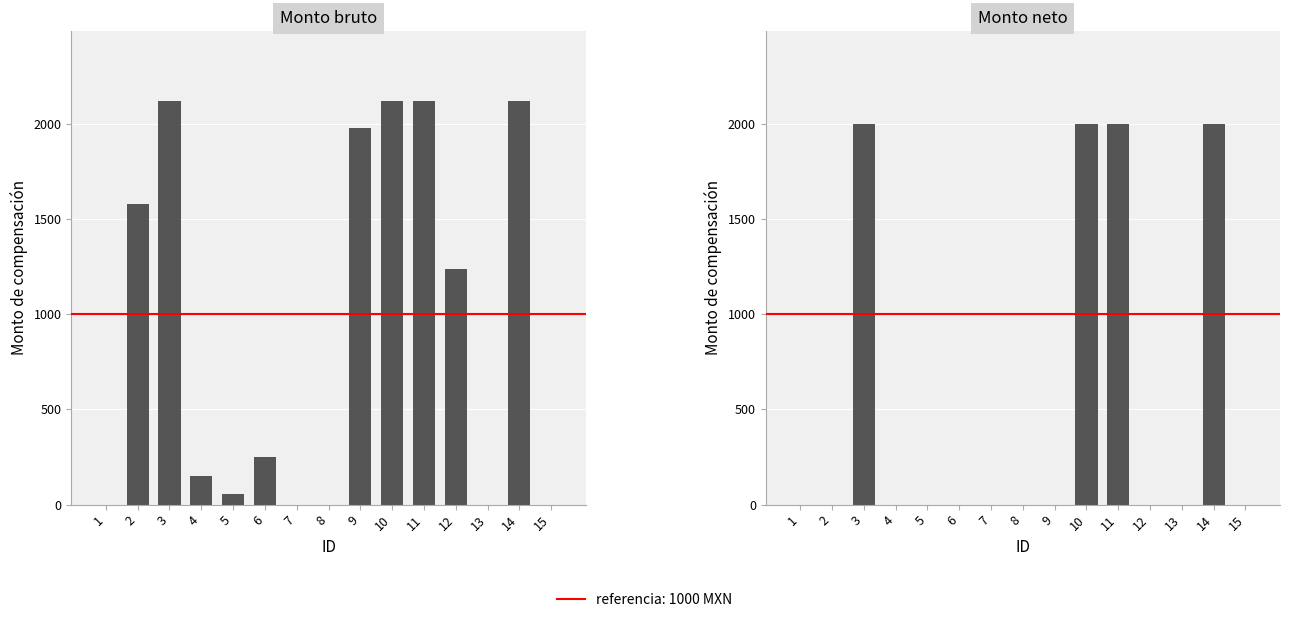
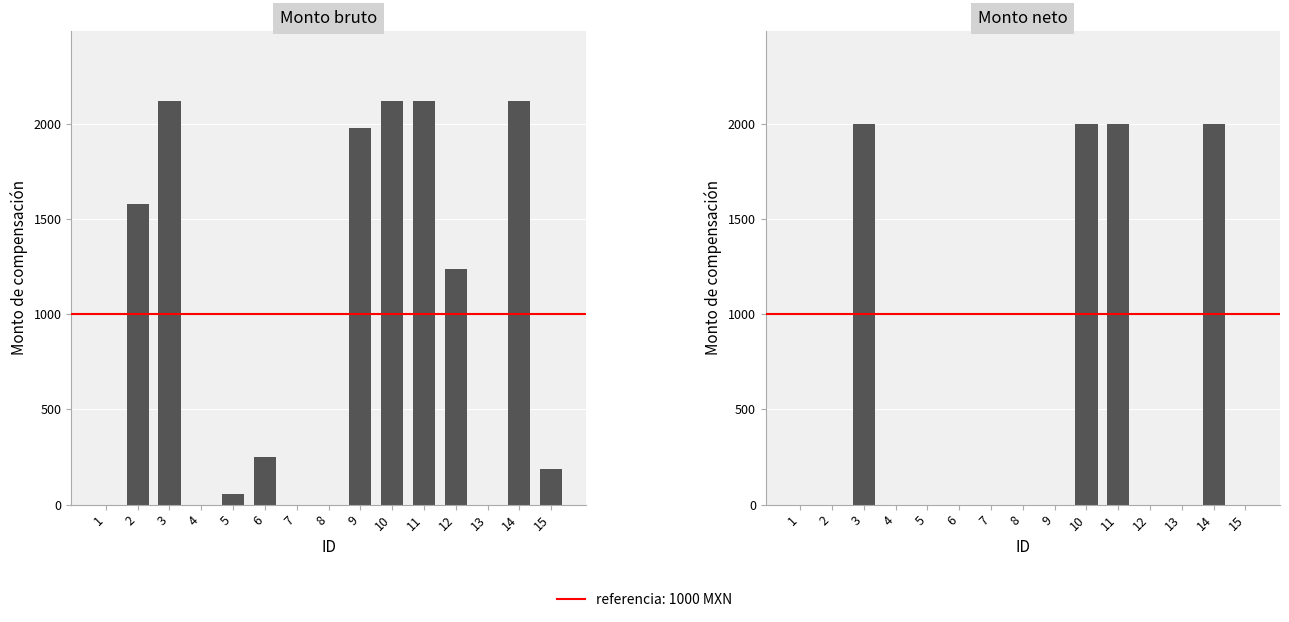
  {
    "Monto bruto": {
      "1": 0,
      "2": 1580,
      "3": 2120,
-     "4": 150,
+     "4": 0,
      "5": 60,
      "6": 250,
      "7": 0,
      "8": 0,
      "9": 1980,
      "10": 2120,
      "11": 2120,
      "12": 1240,
      "13": 0,
      "14": 2120,
-     "15": 0
+     "15": 190
    },
    "Monto neto": {
      "1": 0,
      "2": 0,
      "3": 2000,
      "4": 0,
      "5": 0,
      "6": 0,
      "7": 0,
      "8": 0,
      "9": 0,
      "10": 2000,
      "11": 2000,
      "12": 0,
      "13": 0,
      "14": 2000,
      "15": 0
    }
  }
